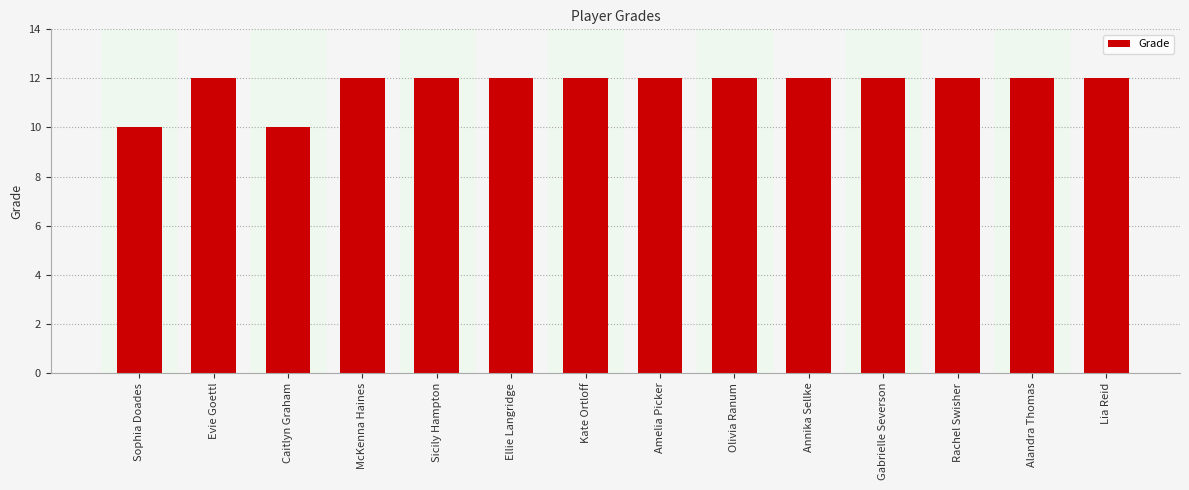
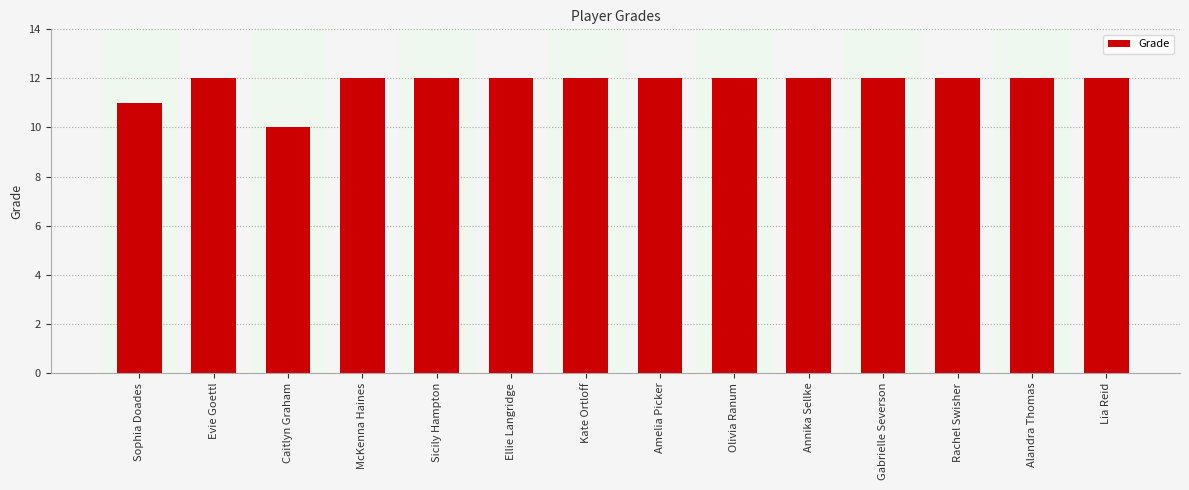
  {
-   "Sophia Doades": 10,
+   "Sophia Doades": 11,
    "Evie Goettl": 12,
    "Caitlyn Graham": 10,
    "McKenna Haines": 12,
    "Sicily Hampton": 12,
    "Ellie Langridge": 12,
    "Kate Ortloff": 12,
    "Amelia Picker": 12,
    "Olivia Ranum": 12,
    "Annika Sellke": 12,
    "Gabrielle Severson": 12,
    "Rachel Swisher": 12,
    "Alandra Thomas": 12,
    "Lia Reid": 12
  }
